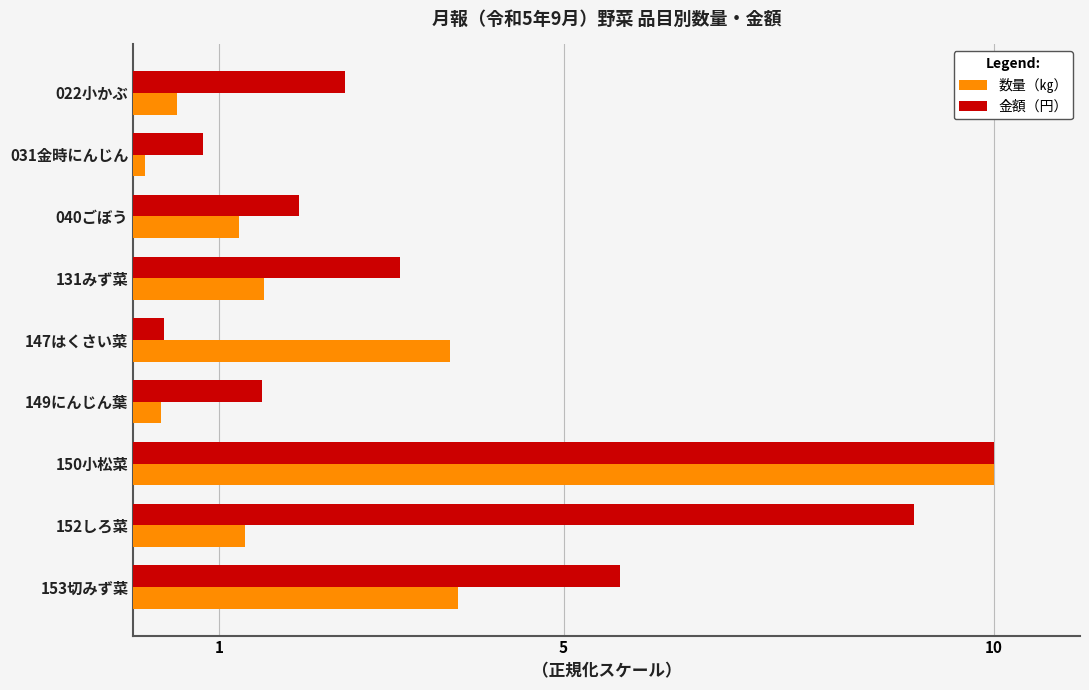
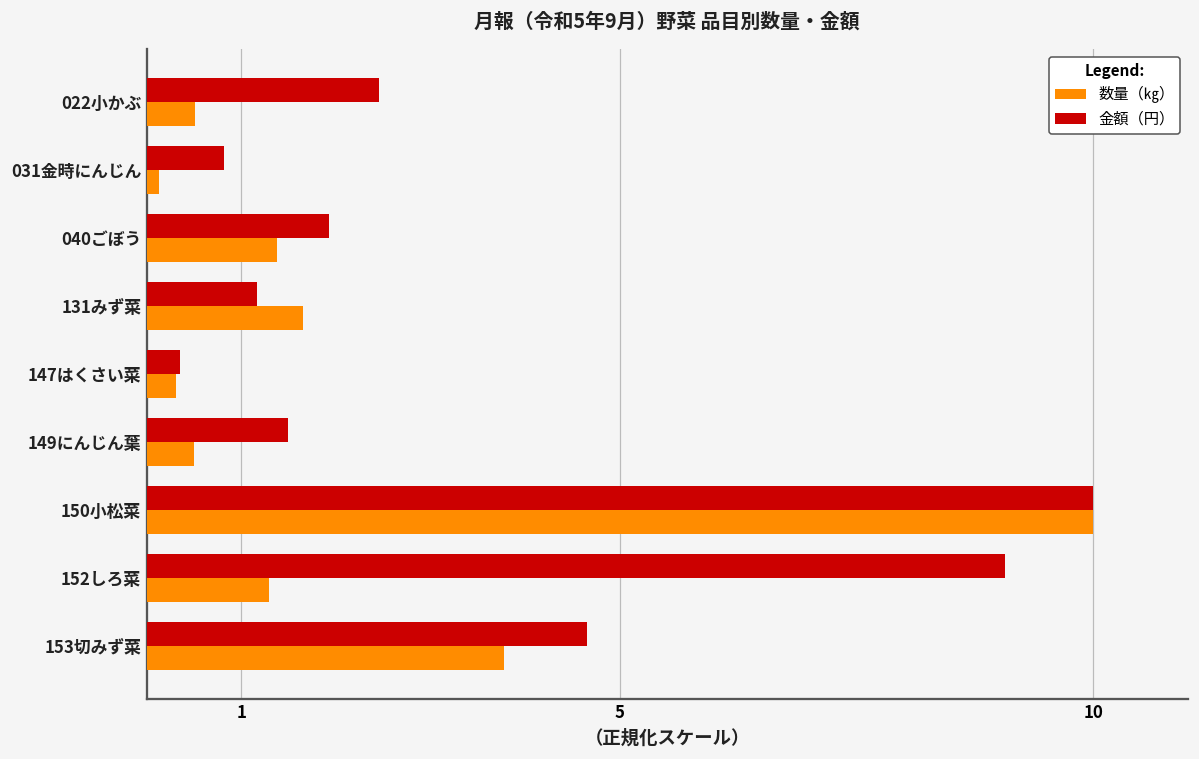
  {
    "数量（㎏）": {
      "022小かぶ": 0.5,
      "031金時にんじん": 0.1,
-     "040ごぼう": 1.2,
-     "131みず菜": 1.5,
-     "147はくさい菜": 3.7,
-     "149にんじん葉": 0.3,
+     "040ごぼう": 1.4,
+     "131みず菜": 1.6,
+     "147はくさい菜": 0.3,
+     "149にんじん葉": 0.5,
      "150小松菜": 10.0,
      "152しろ菜": 1.3,
      "153切みず菜": 3.8
    },
    "金額（円）": {
      "022小かぶ": 2.5,
      "031金時にんじん": 0.8,
      "040ごぼう": 1.9,
-     "131みず菜": 3.1,
+     "131みず菜": 1.2,
      "147はくさい菜": 0.4,
      "149にんじん葉": 1.5,
      "150小松菜": 10.0,
      "152しろ菜": 9.1,
-     "153切みず菜": 5.7
+     "153切みず菜": 4.7
    }
  }
